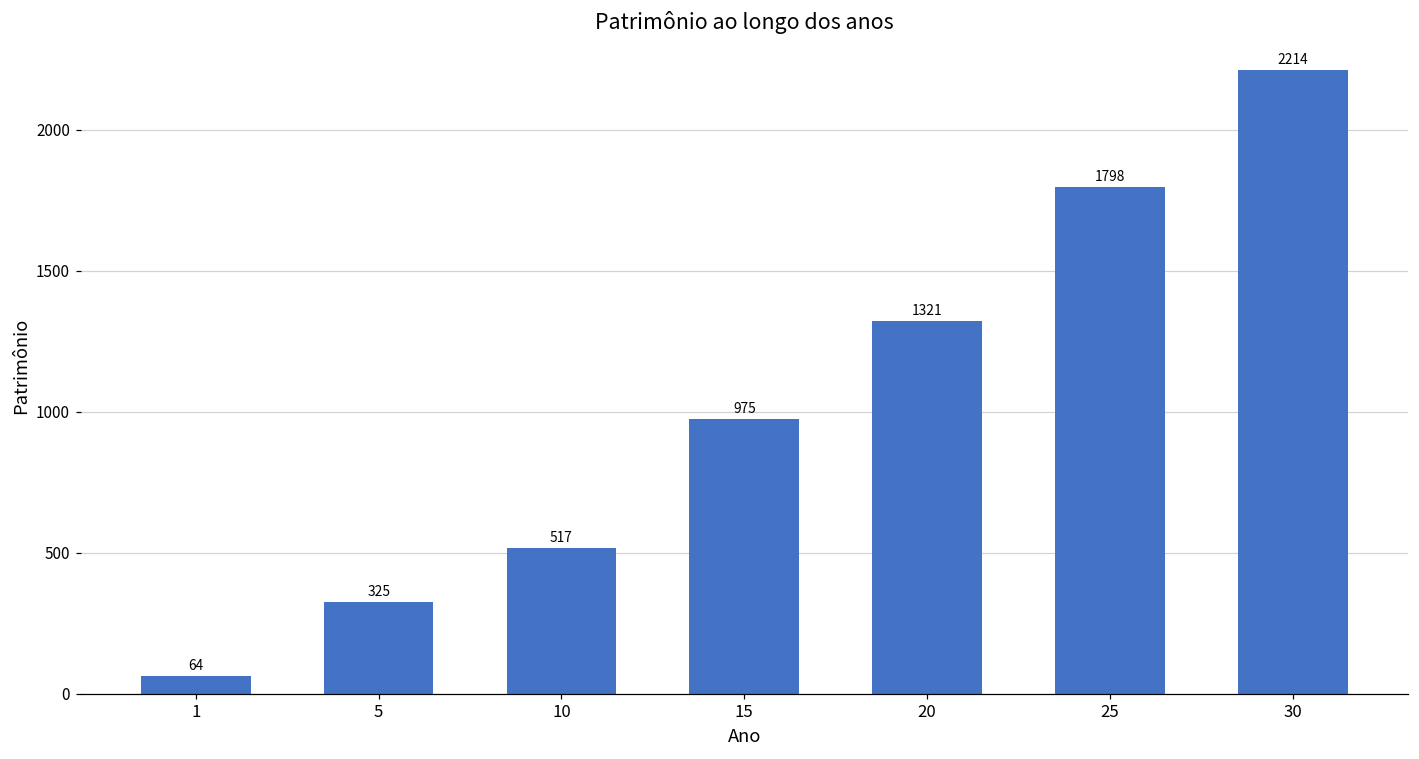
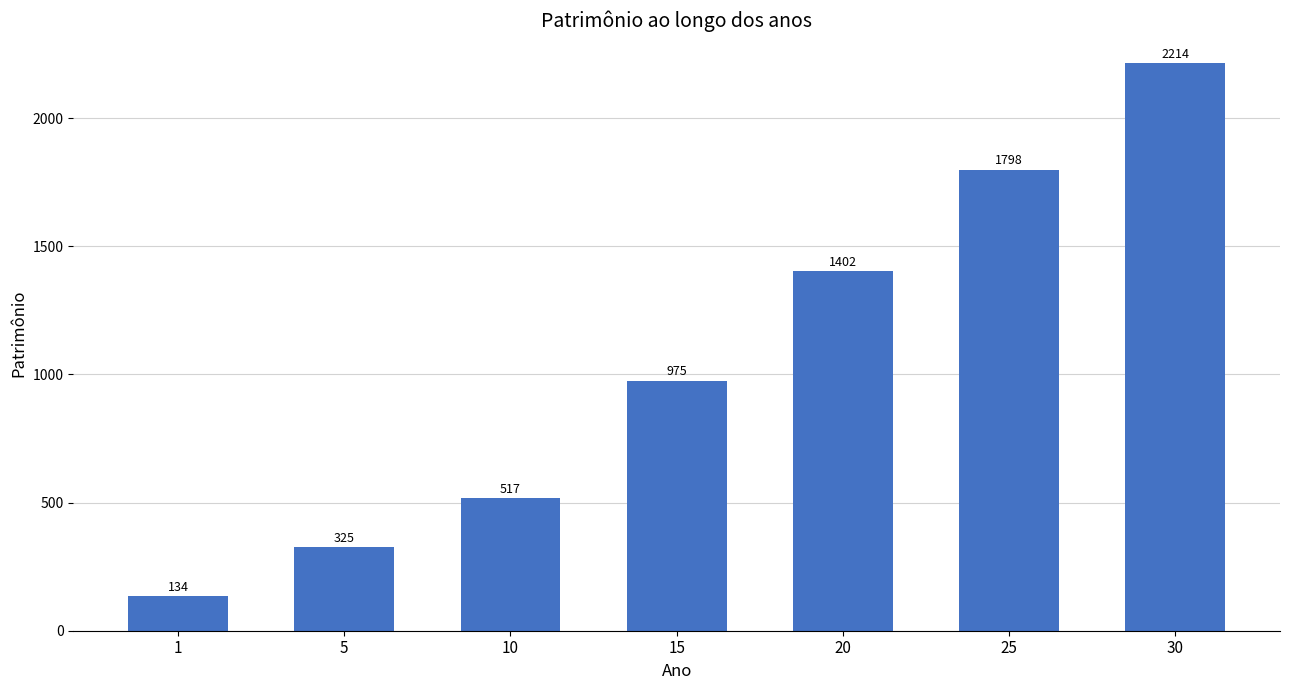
  {
-   "1": 64,
+   "1": 134,
    "5": 325,
    "10": 517,
    "15": 975,
-   "20": 1321,
+   "20": 1402,
    "25": 1798,
    "30": 2214
  }
